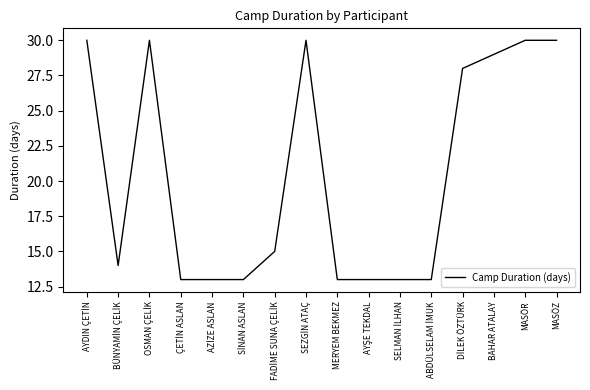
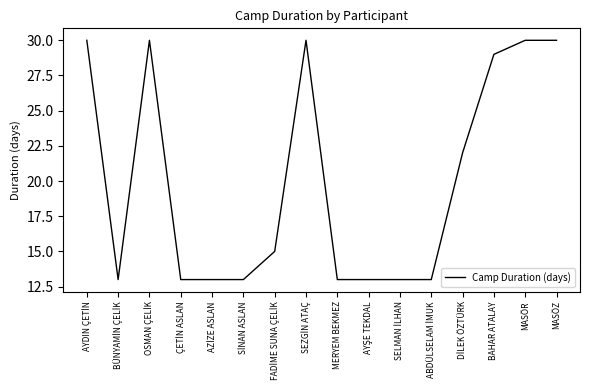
  {
    "AYDIN ÇETİN": 30,
-   "BÜNYAMİN ÇELİK": 14,
+   "BÜNYAMİN ÇELİK": 13,
    "OSMAN ÇELİK": 30,
    "ÇETİN ASLAN": 13,
    "AZİZE ASLAN": 13,
    "SİNAN ASLAN": 13,
    "FADİME SUNA ÇELİK": 15,
    "SEZGİN ATAÇ": 30,
    "MERYEM BEKMEZ": 13,
    "AYŞE TEKDAL": 13,
    "SELMAN İLHAN": 13,
    "ABDÜLSELAM İMUK": 13,
-   "DİLEK ÖZTÜRK": 28,
+   "DİLEK ÖZTÜRK": 22,
    "BAHAR ATALAY": 29,
    "MASÖR": 30,
    "MASÖZ": 30
  }
